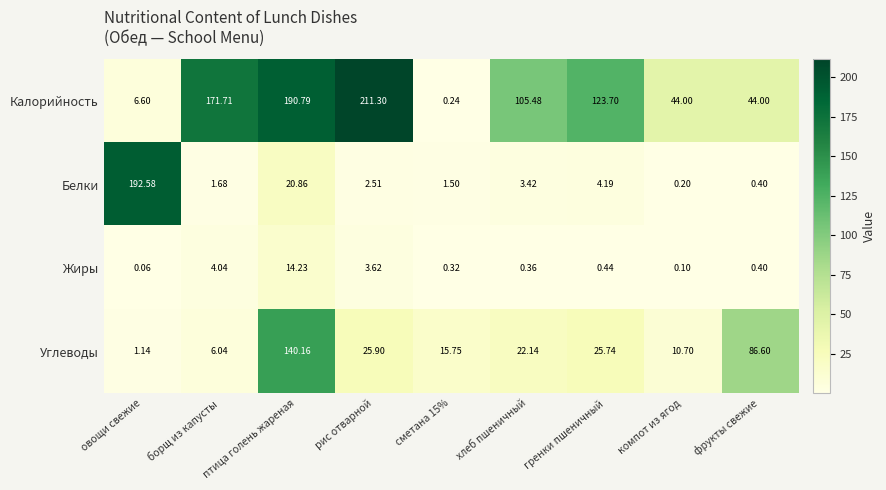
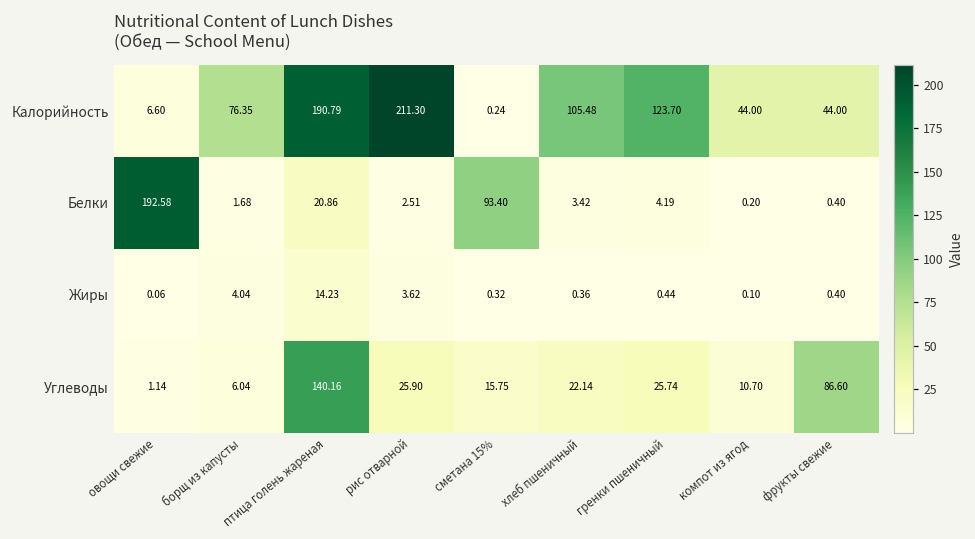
  {
    "Калорийность": {
      "овощи свежие": 6.60,
-     "борщ из капусты": 171.71,
+     "борщ из капусты": 76.35,
      "птица голень жареная": 190.79,
      "рис отварной": 211.30,
      "сметана 15%": 0.24,
      "хлеб пшеничный": 105.48,
      "гренки пшеничный": 123.70,
      "компот из ягод": 44.00,
      "фрукты свежие": 44.00
    },
    "Белки": {
      "овощи свежие": 192.58,
      "борщ из капусты": 1.68,
      "птица голень жареная": 20.86,
      "рис отварной": 2.51,
-     "сметана 15%": 1.50,
+     "сметана 15%": 93.40,
      "хлеб пшеничный": 3.42,
      "гренки пшеничный": 4.19,
      "компот из ягод": 0.20,
      "фрукты свежие": 0.40
    },
    "Жиры": {
      "овощи свежие": 0.06,
      "борщ из капусты": 4.04,
      "птица голень жареная": 14.23,
      "рис отварной": 3.62,
      "сметана 15%": 0.32,
      "хлеб пшеничный": 0.36,
      "гренки пшеничный": 0.44,
      "компот из ягод": 0.10,
      "фрукты свежие": 0.40
    },
    "Углеводы": {
      "овощи свежие": 1.14,
      "борщ из капусты": 6.04,
      "птица голень жареная": 140.16,
      "рис отварной": 25.90,
      "сметана 15%": 15.75,
      "хлеб пшеничный": 22.14,
      "гренки пшеничный": 25.74,
      "компот из ягод": 10.70,
      "фрукты свежие": 86.60
    }
  }
